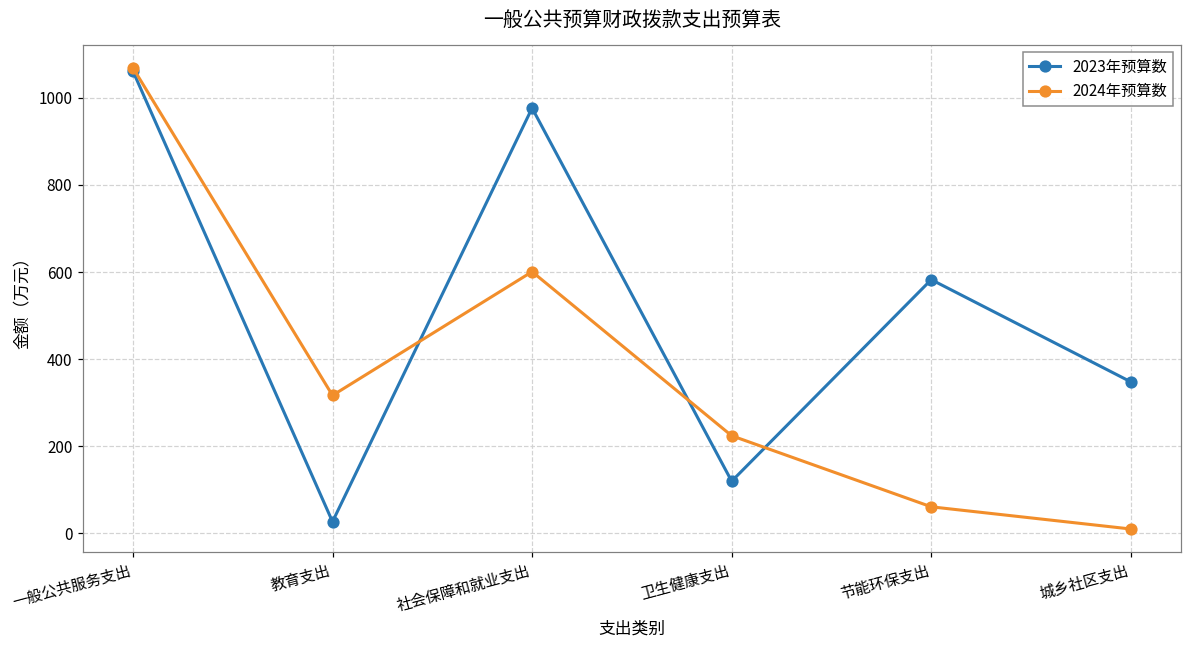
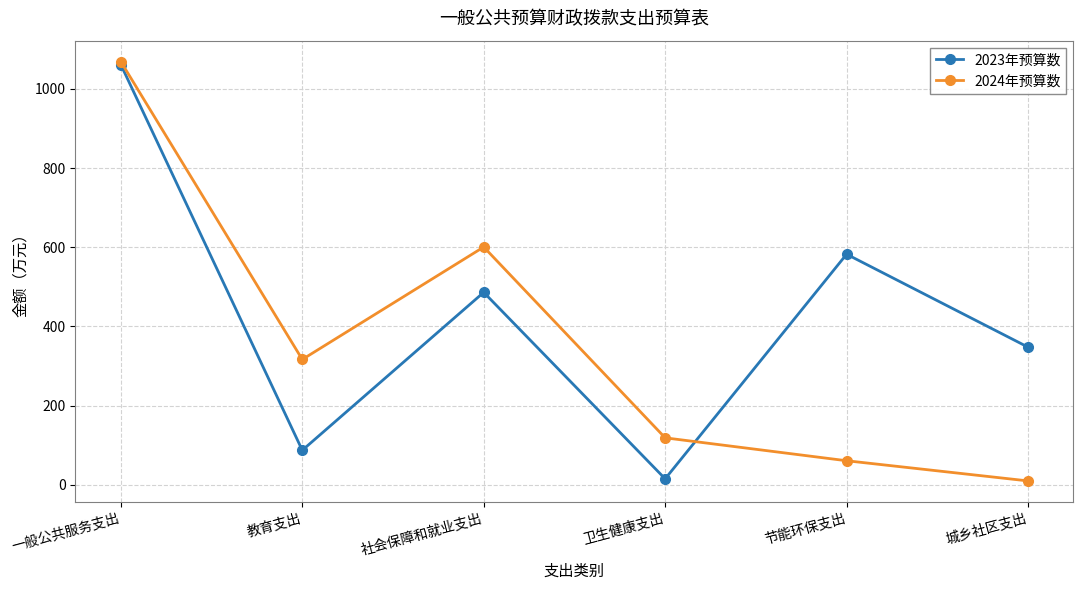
  {
    "2023年预算数": {
      "一般公共服务支出": 1060,
-     "教育支出": 30,
-     "社会保障和就业支出": 980,
-     "卫生健康支出": 120,
+     "教育支出": 90,
+     "社会保障和就业支出": 490,
+     "卫生健康支出": 20,
      "节能环保支出": 580,
      "城乡社区支出": 350
    },
    "2024年预算数": {
      "一般公共服务支出": 1070,
      "教育支出": 320,
      "社会保障和就业支出": 600,
-     "卫生健康支出": 220,
+     "卫生健康支出": 120,
      "节能环保支出": 60,
      "城乡社区支出": 10
    }
  }
